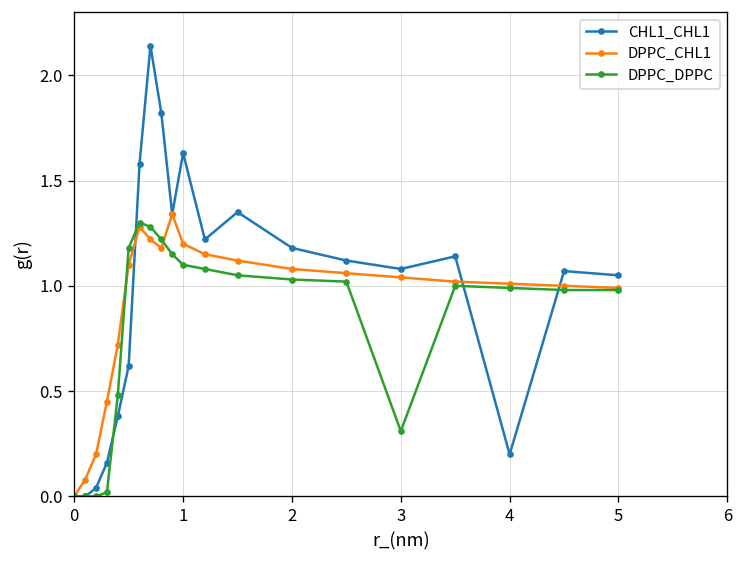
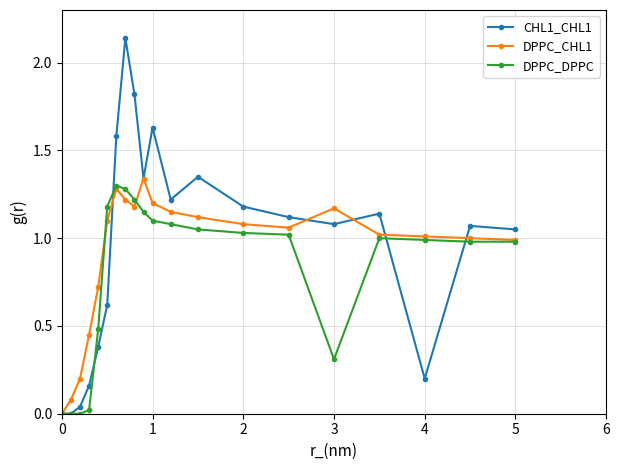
  {
    "CHL1_CHL1": {
      "1": 1.63,
      "2": 1.18,
      "3": 1.08,
      "4": 0.20,
      "5": 1.05
    },
    "DPPC_CHL1": {
      "1": 1.20,
      "2": 1.08,
-     "3": 1.04,
+     "3": 1.17,
      "4": 1.01
    },
    "DPPC_DPPC": {
      "1": 1.10,
      "2": 1.03,
      "3": 0.31,
      "4": 0.99
    }
  }
